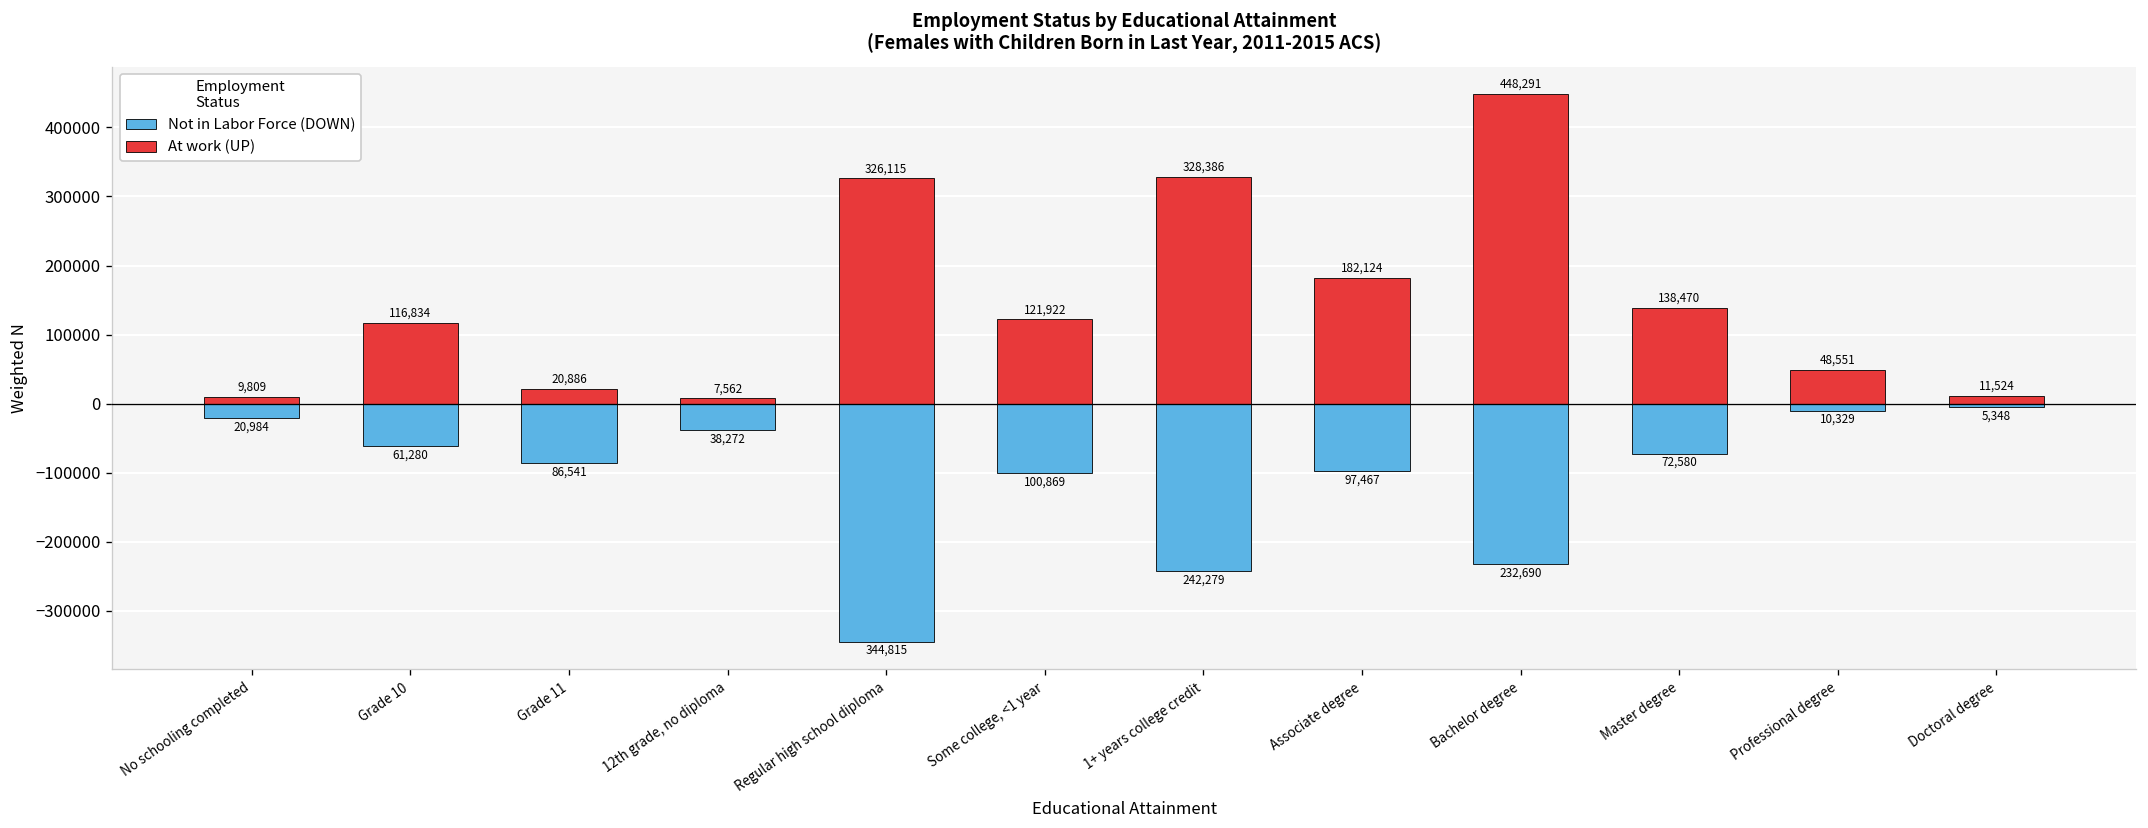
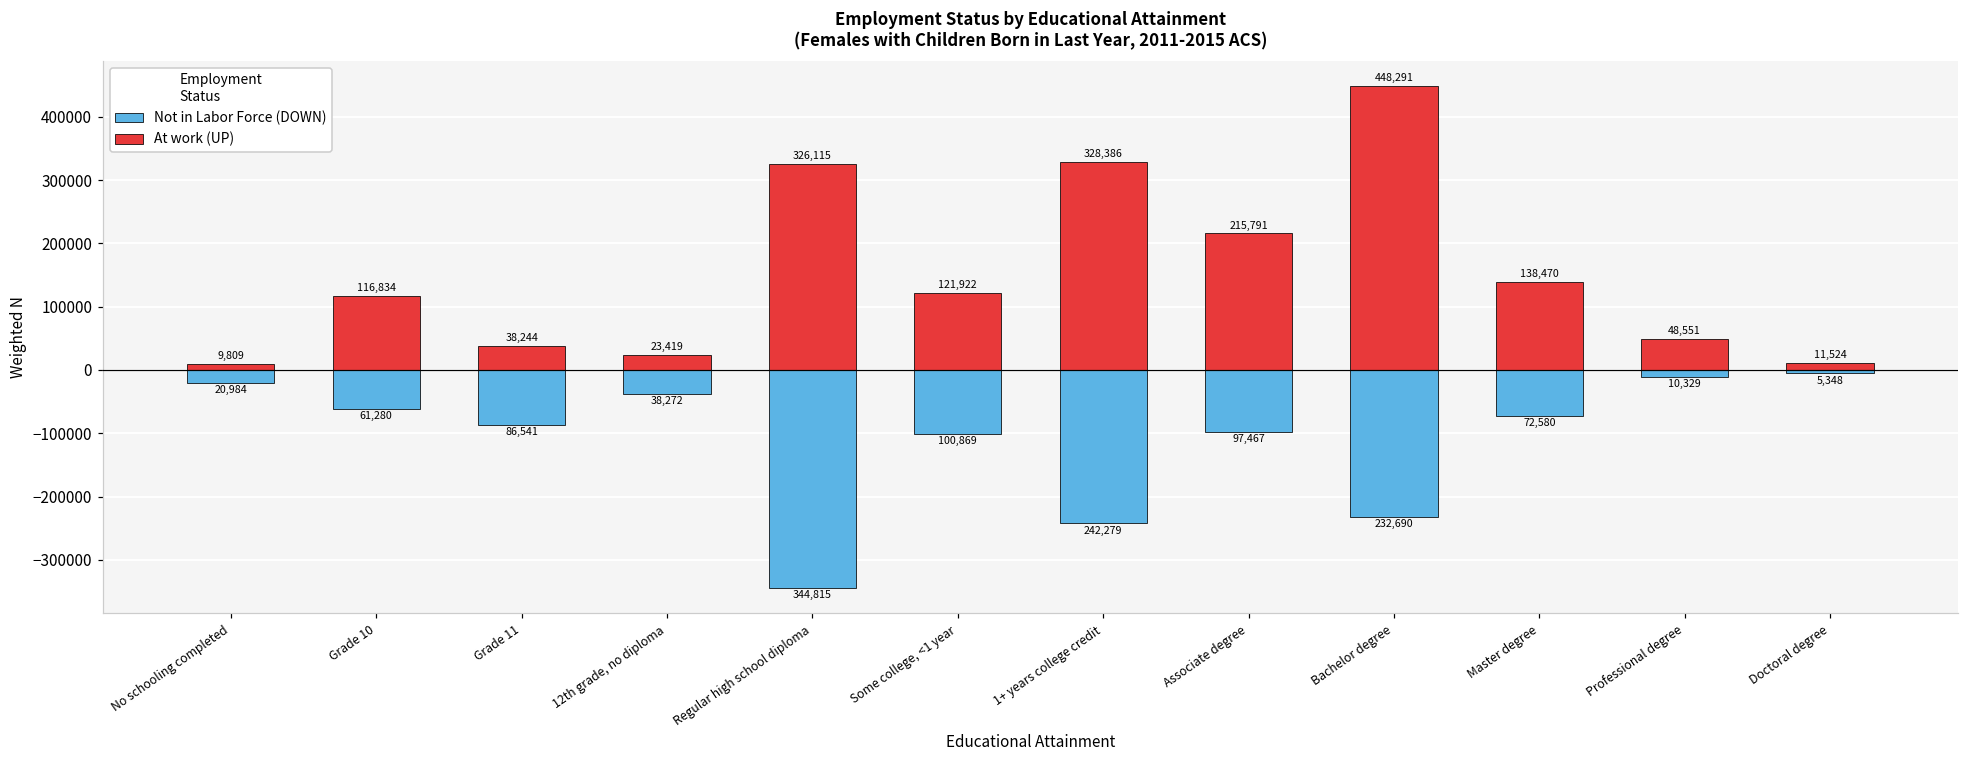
  {
    "At work (UP)": {
      "No schooling completed": "9,809",
      "Grade 10": "116,834",
-     "Grade 11": "20,886",
-     "12th grade, no diploma": "7,562",
+     "Grade 11": "38,244",
+     "12th grade, no diploma": "23,419",
      "Regular high school diploma": "326,115",
      "Some college, <1 year": "121,922",
      "1+ years college credit": "328,386",
-     "Associate degree": "182,124",
+     "Associate degree": "215,791",
      "Bachelor degree": "448,291",
      "Master degree": "138,470",
      "Professional degree": "48,551",
      "Doctoral degree": "11,524"
    }
  }
